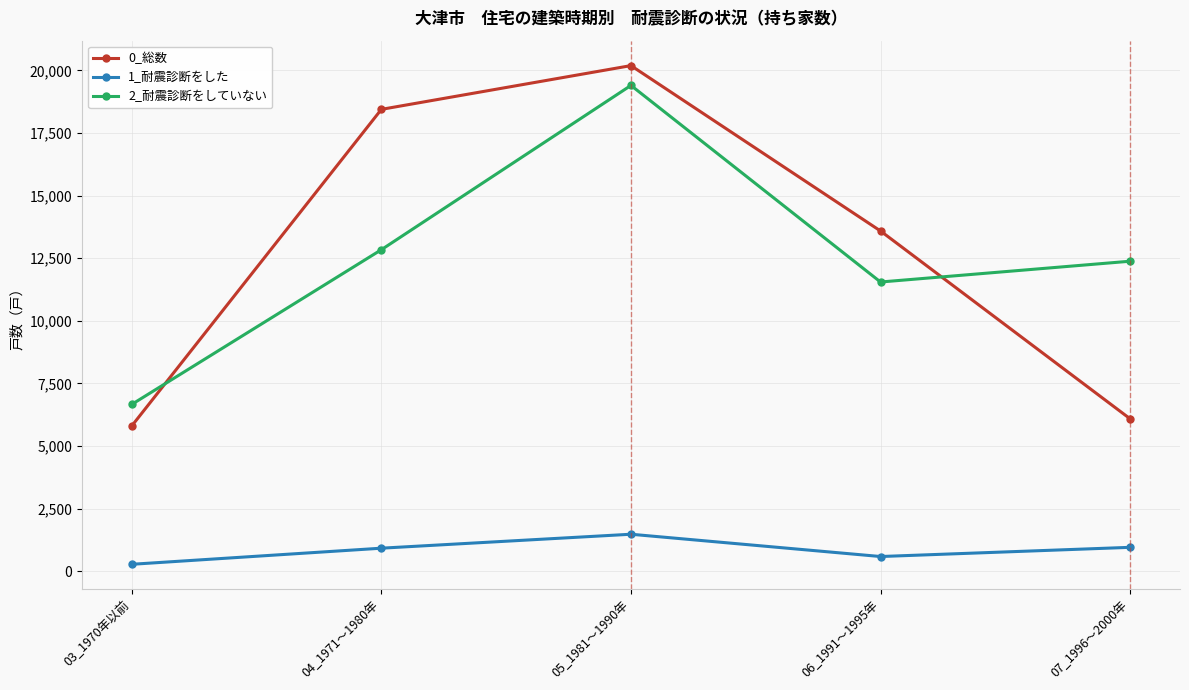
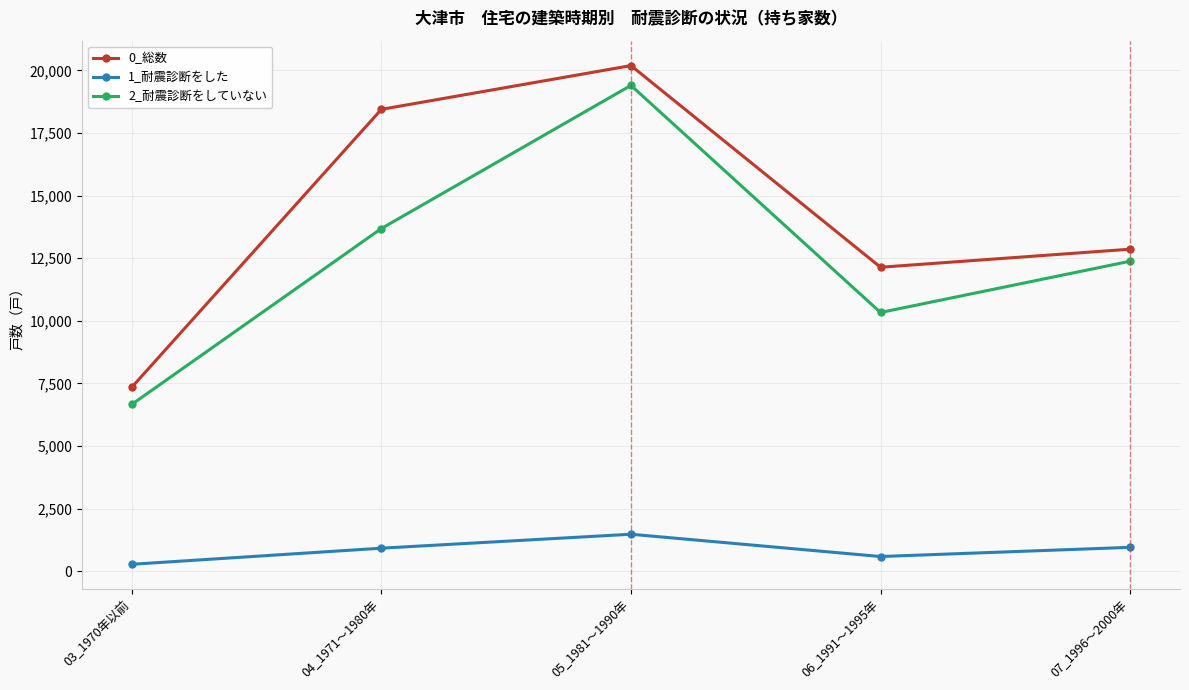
  {
    "0_総数": {
-     "03_1970年以前": "5,800",
+     "03_1970年以前": "7,400",
      "04_1971～1980年": "18,400",
      "05_1981～1990年": "20,200",
-     "06_1991～1995年": "13,600",
-     "07_1996～2000年": "6,100"
+     "06_1991～1995年": "12,100",
+     "07_1996～2000年": "12,900"
    },
    "1_耐震診断をした": {
      "03_1970年以前": "300",
      "04_1971～1980年": "900",
      "05_1981～1990年": "1,500",
      "06_1991～1995年": "600",
      "07_1996～2000年": "1,000"
    },
    "2_耐震診断をしていない": {
      "03_1970年以前": "6,700",
-     "04_1971～1980年": "12,800",
+     "04_1971～1980年": "13,700",
      "05_1981～1990年": "19,400",
-     "06_1991～1995年": "11,600",
+     "06_1991～1995年": "10,300",
      "07_1996～2000年": "12,400"
    }
  }
